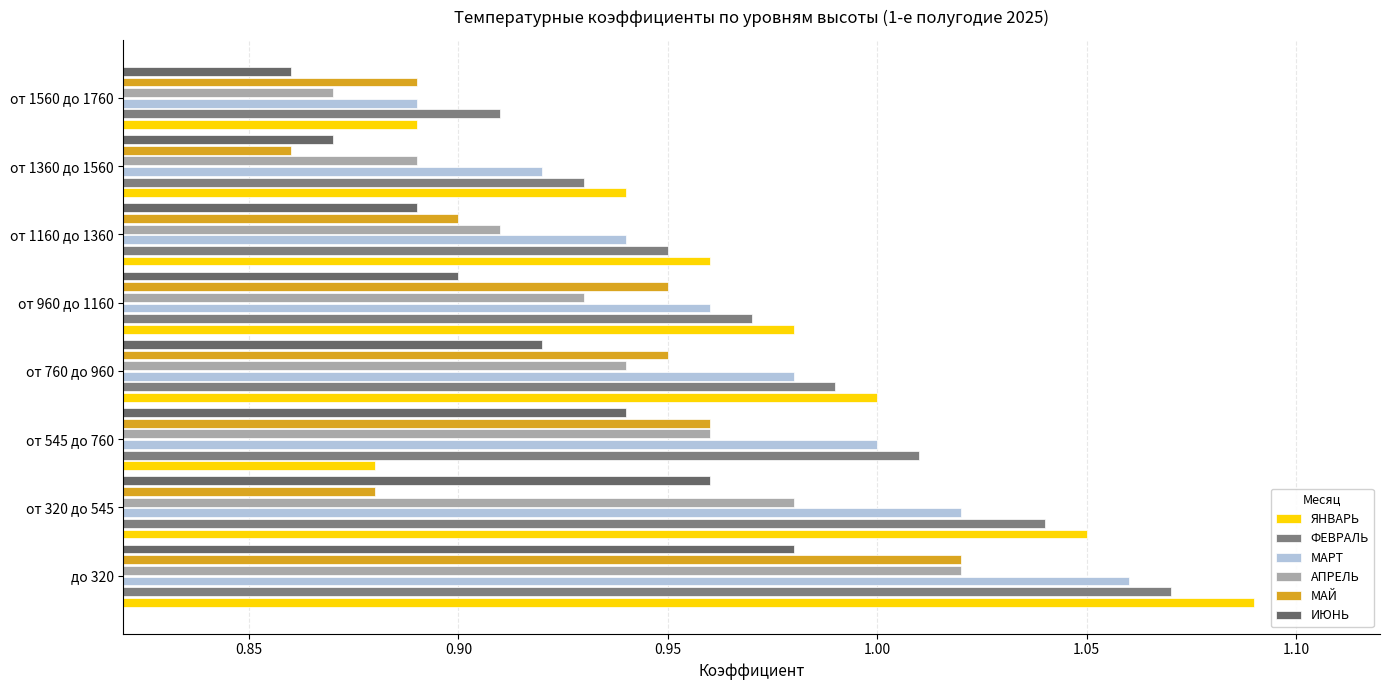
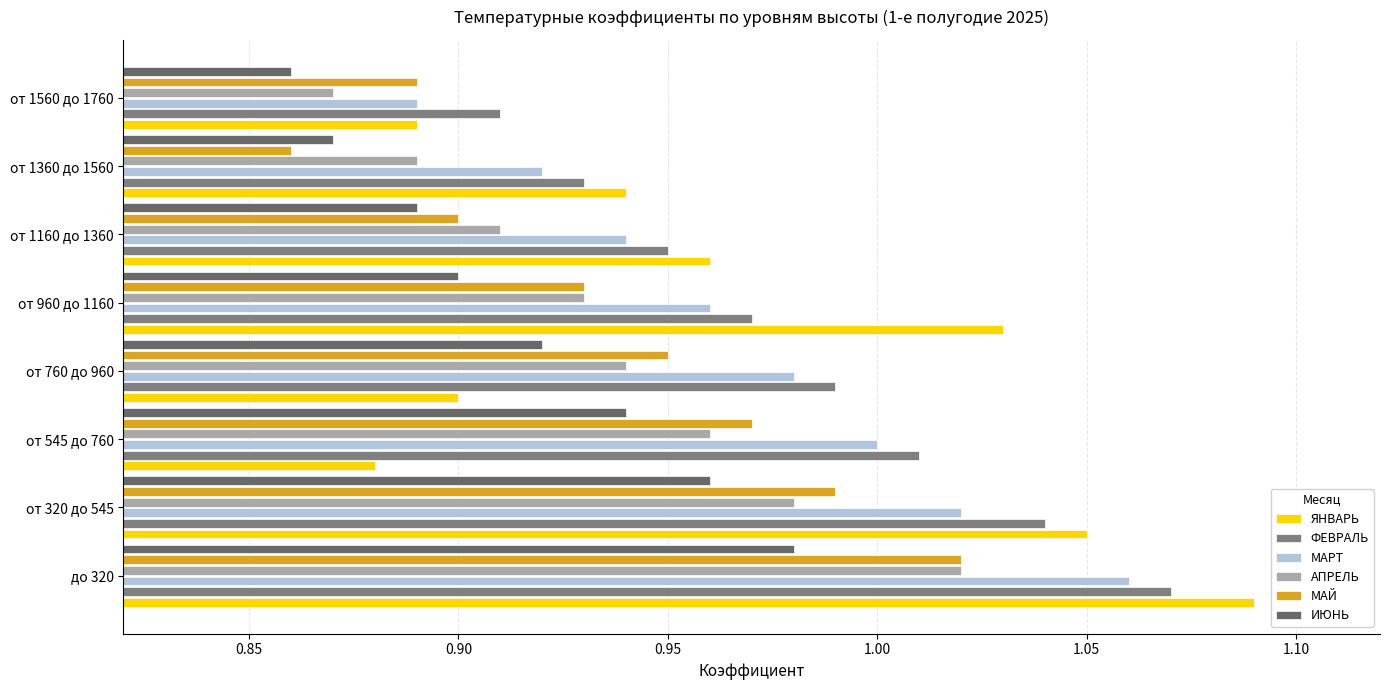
  {
    "ЯНВАРЬ": {
      "от 1560 до 1760": 0.89,
      "от 1360 до 1560": 0.94,
      "от 1160 до 1360": 0.96,
-     "от 960 до 1160": 0.98,
-     "от 760 до 960": 1.0,
+     "от 960 до 1160": 1.03,
+     "от 760 до 960": 0.9,
      "от 545 до 760": 0.88,
      "от 320 до 545": 1.05,
      "до 320": 1.09
    },
    "МАЙ": {
      "от 1560 до 1760": 0.89,
      "от 1360 до 1560": 0.86,
      "от 1160 до 1360": 0.90,
-     "от 960 до 1160": 0.95,
+     "от 960 до 1160": 0.93,
      "от 760 до 960": 0.95,
-     "от 545 до 760": 0.96,
-     "от 320 до 545": 0.88,
+     "от 545 до 760": 0.97,
+     "от 320 до 545": 0.99,
      "до 320": 1.02
    }
  }
